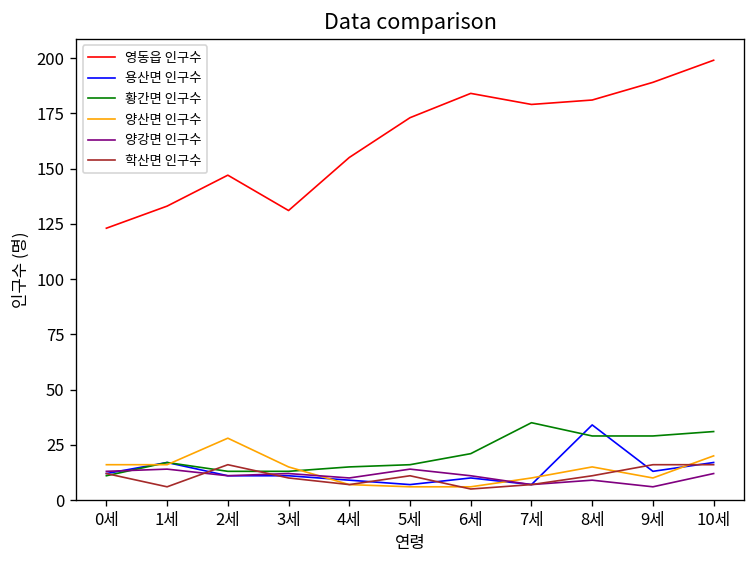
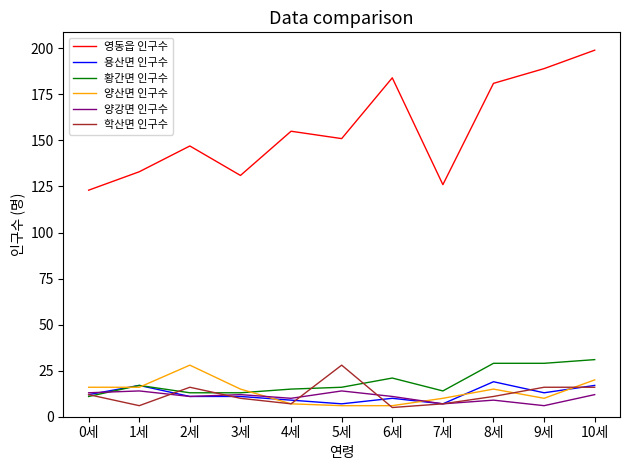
  {
    "영동읍 인구수": {
      "0세": 123,
      "1세": 133,
      "2세": 147,
      "3세": 131,
      "4세": 155,
-     "5세": 173,
+     "5세": 151,
      "6세": 184,
-     "7세": 179,
+     "7세": 126,
      "8세": 181,
      "9세": 189,
      "10세": 199
    },
    "용산면 인구수": {
-     "8세": 34,
+     "8세": 19,
      "9세": 13
    },
    "황간면 인구수": {
      "2세": 13,
      "4세": 15,
      "5세": 16,
      "6세": 21,
-     "7세": 35,
+     "7세": 14,
      "8세": 29,
      "9세": 29,
      "10세": 31
    },
    "양산면 인구수": {
      "0세": 16,
      "2세": 28,
      "3세": 15,
      "7세": 10,
      "8세": 15,
      "9세": 10,
      "10세": 20
    },
    "양강면 인구수": {
      "1세": 14,
      "5세": 14,
      "8세": 9,
      "9세": 6,
      "10세": 12
    },
    "학산면 인구수": {
      "1세": 6,
      "2세": 16,
-     "5세": 11,
+     "5세": 28,
      "8세": 11,
      "9세": 16
    }
  }
